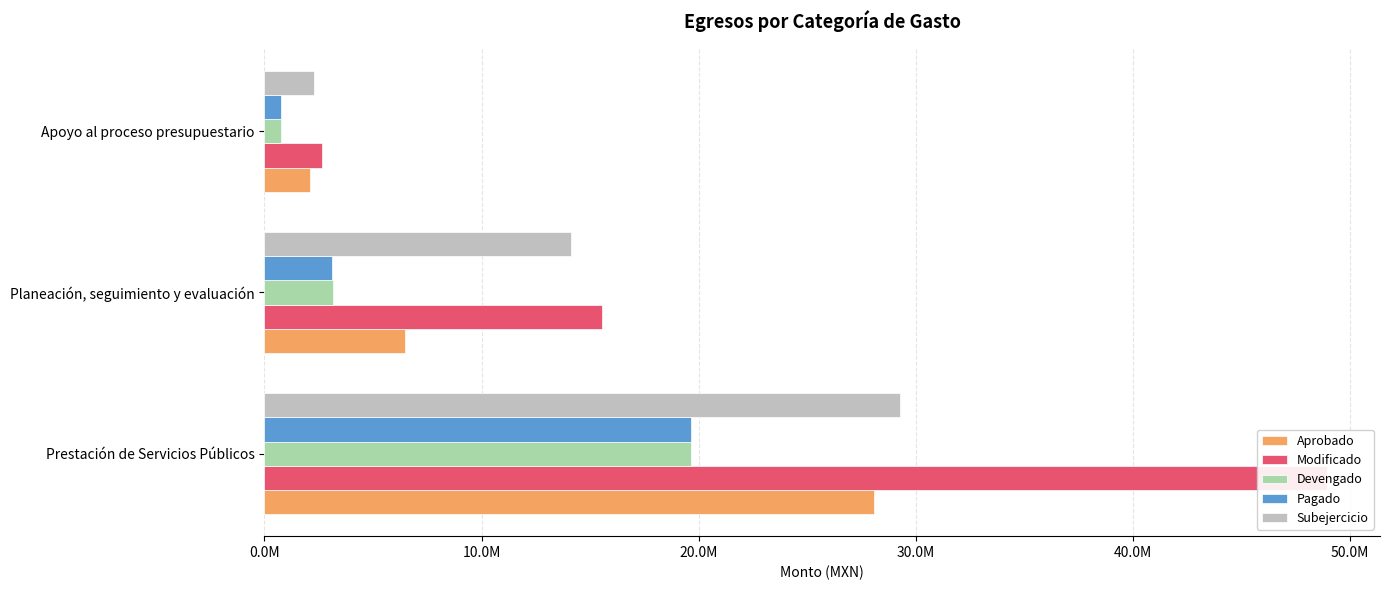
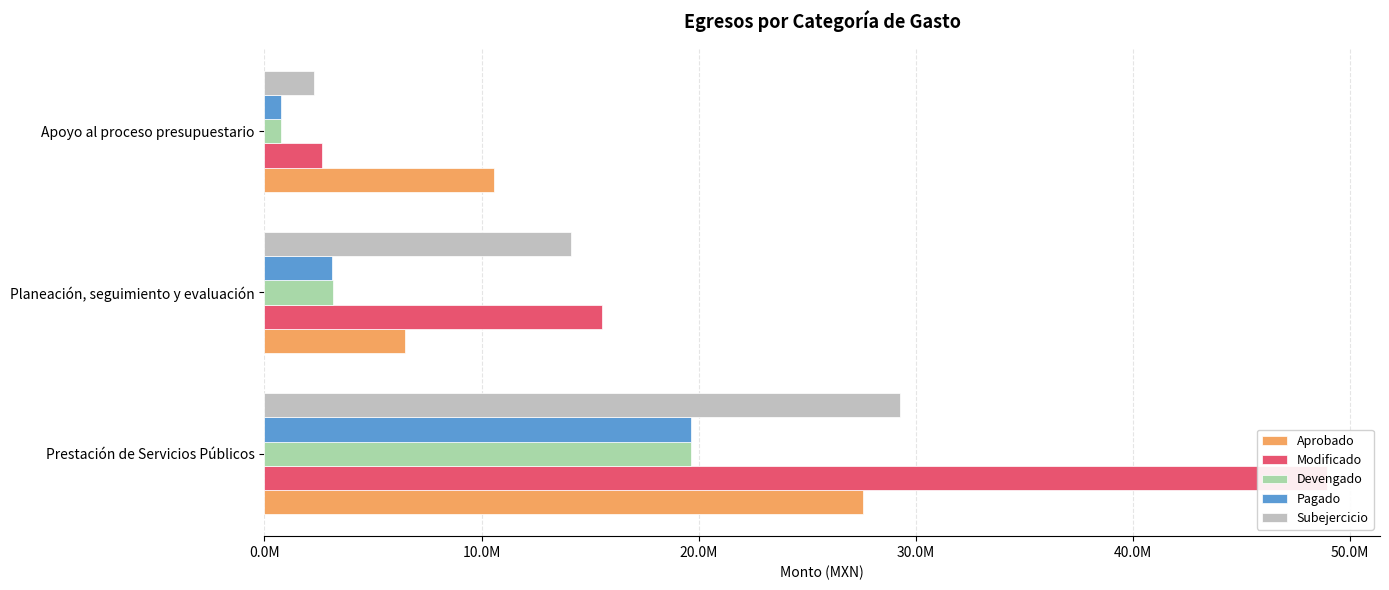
  {
    "Aprobado": {
-     "Apoyo al proceso presupuestario": 2100000,
+     "Apoyo al proceso presupuestario": 10600000,
      "Planeación, seguimiento y evaluación": 6500000,
-     "Prestación de Servicios Públicos": 28100000
+     "Prestación de Servicios Públicos": 27600000
    },
    "Modificado": {
      "Apoyo al proceso presupuestario": 2600000,
      "Planeación, seguimiento y evaluación": 15600000
    },
    "Pagado": {
      "Apoyo al proceso presupuestario": 800000,
      "Planeación, seguimiento y evaluación": 3100000,
      "Prestación de Servicios Públicos": 19600000
    }
  }
